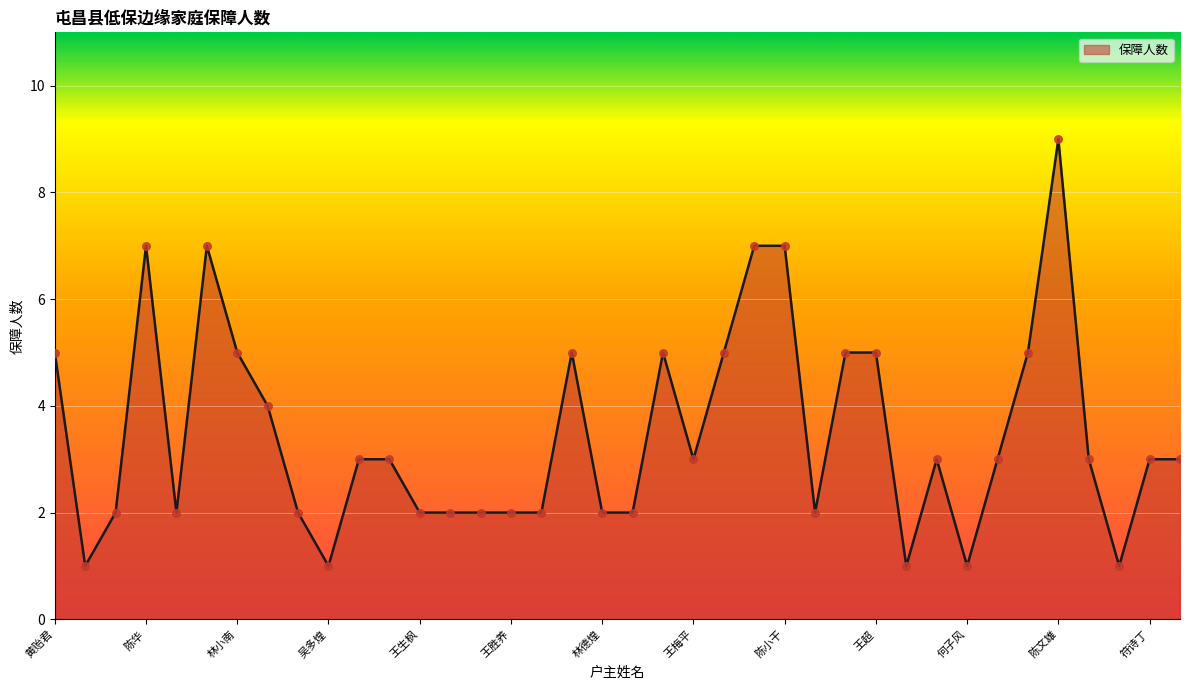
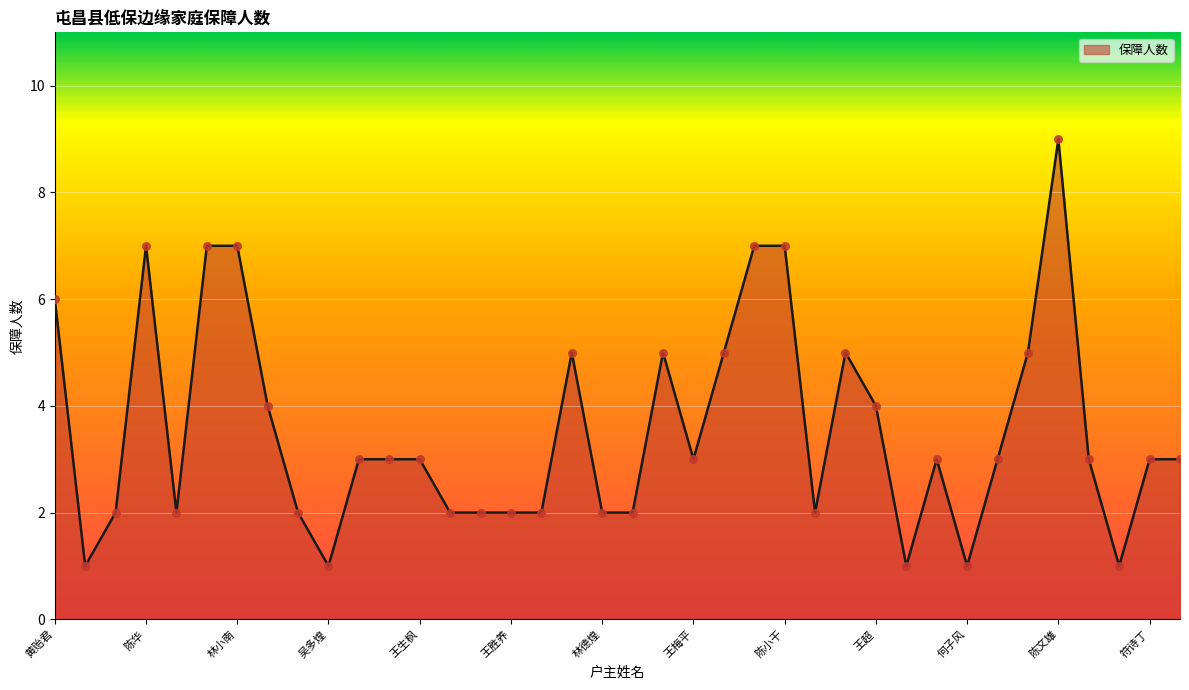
  {
-   "黄贻君": 5,
+   "黄贻君": 6,
    "陈华": 7,
-   "林小南": 5,
+   "林小南": 7,
    "吴多煌": 1,
-   "王生枫": 2,
+   "王生枫": 3,
    "王胜养": 2,
    "林德煌": 2,
    "王梅平": 3,
    "陈小干": 7,
-   "王超": 5,
+   "王超": 4,
    "何子风": 1,
    "陈文雄": 9,
    "符诗丁": 3
  }
